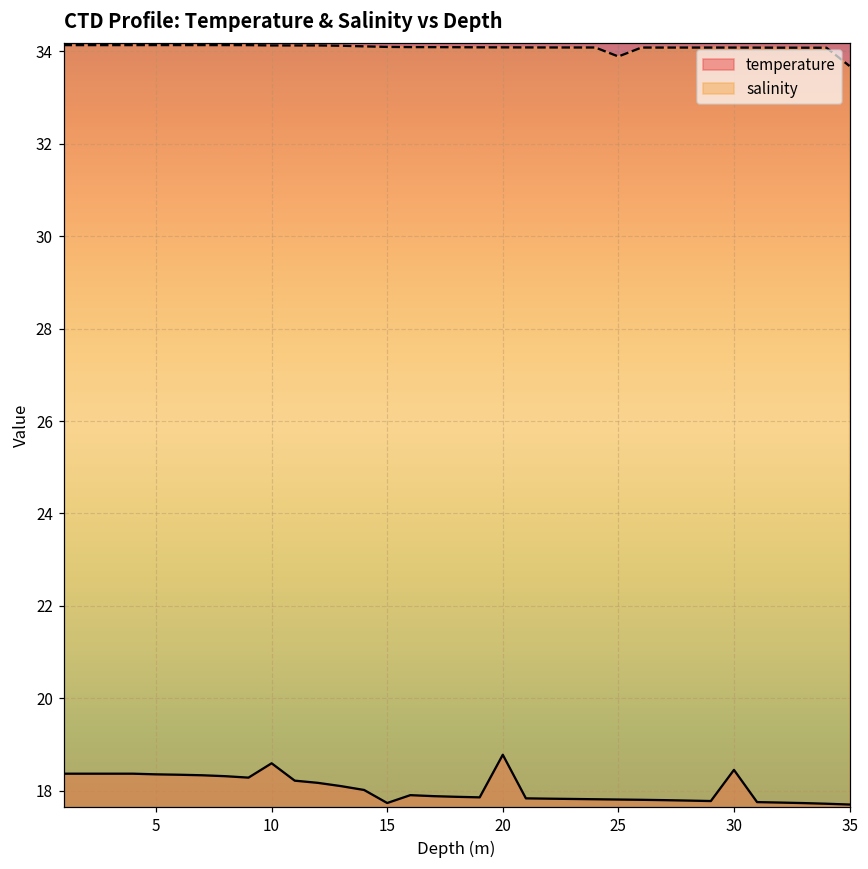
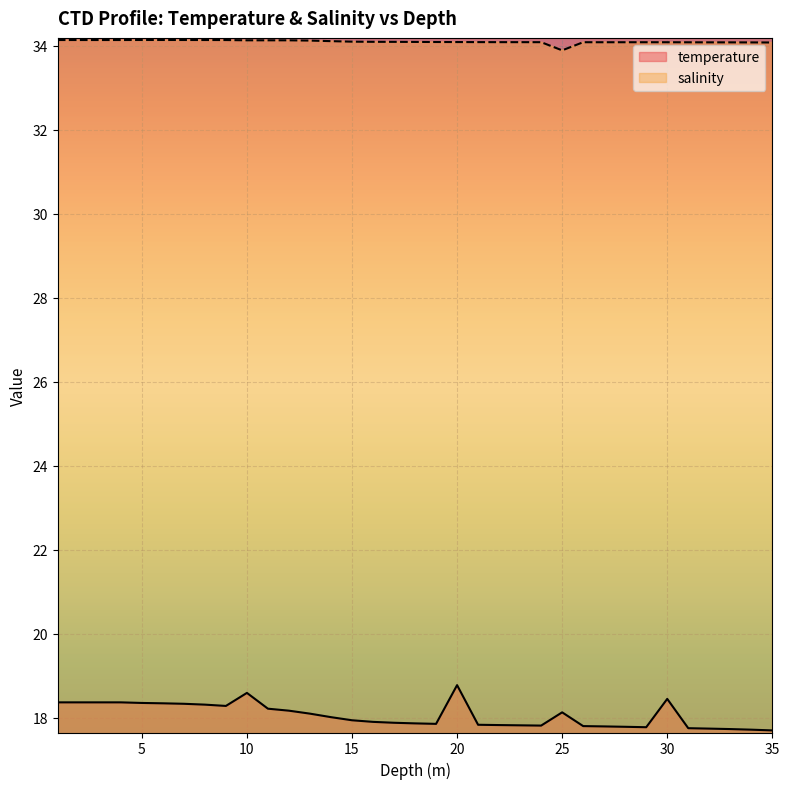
  {
    "temperature": {
      "5": 18.4,
      "10": 18.6,
-     "15": 17.7,
+     "15": 17.9,
      "20": 18.8,
-     "25": 17.8,
+     "25": 18.1,
      "30": 18.5,
      "35": 17.7
    },
    "salinity": {
      "5": 34.1,
      "10": 34.1,
      "15": 34.1,
      "20": 34.1,
      "25": 33.9,
      "30": 34.1,
-     "35": 33.7
+     "35": 34.1
    }
  }
